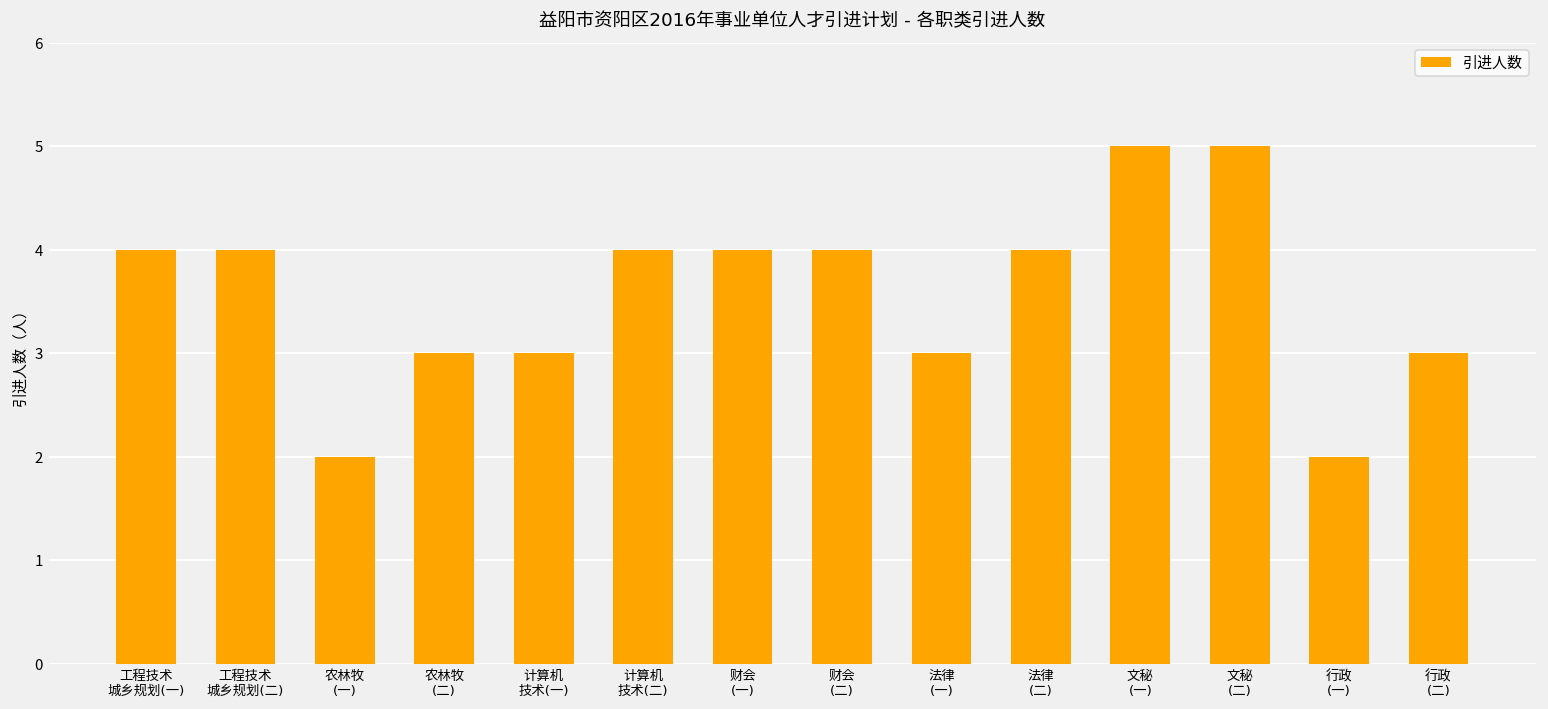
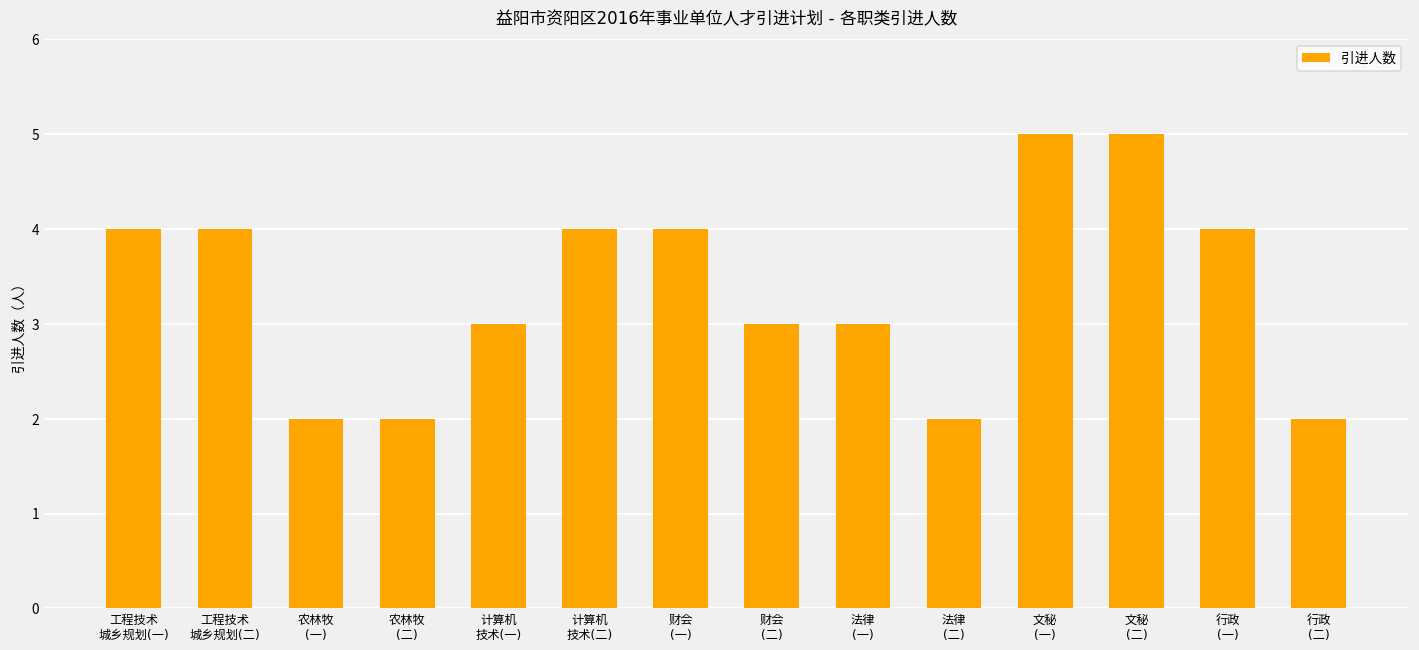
  {
    "工程技术 城乡规划(一)": 4,
    "工程技术 城乡规划(二)": 4,
    "农林牧 (一)": 2,
-   "农林牧 (二)": 3,
+   "农林牧 (二)": 2,
    "计算机 技术(一)": 3,
    "计算机 技术(二)": 4,
    "财会 (一)": 4,
-   "财会 (二)": 4,
+   "财会 (二)": 3,
    "法律 (一)": 3,
-   "法律 (二)": 4,
+   "法律 (二)": 2,
    "文秘 (一)": 5,
    "文秘 (二)": 5,
-   "行政 (一)": 2,
-   "行政 (二)": 3
+   "行政 (一)": 4,
+   "行政 (二)": 2
  }
